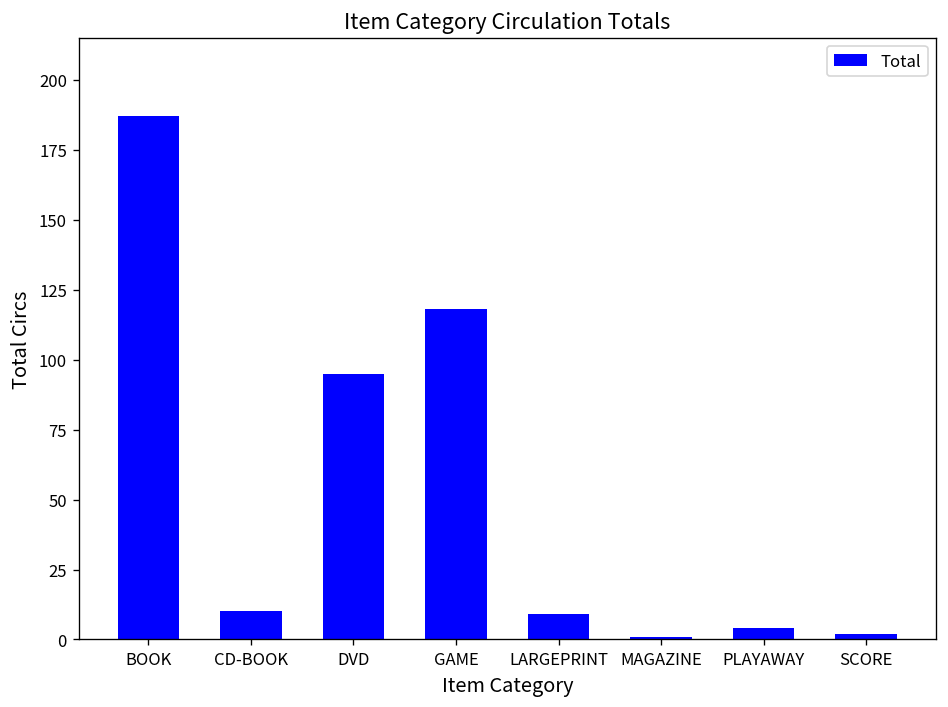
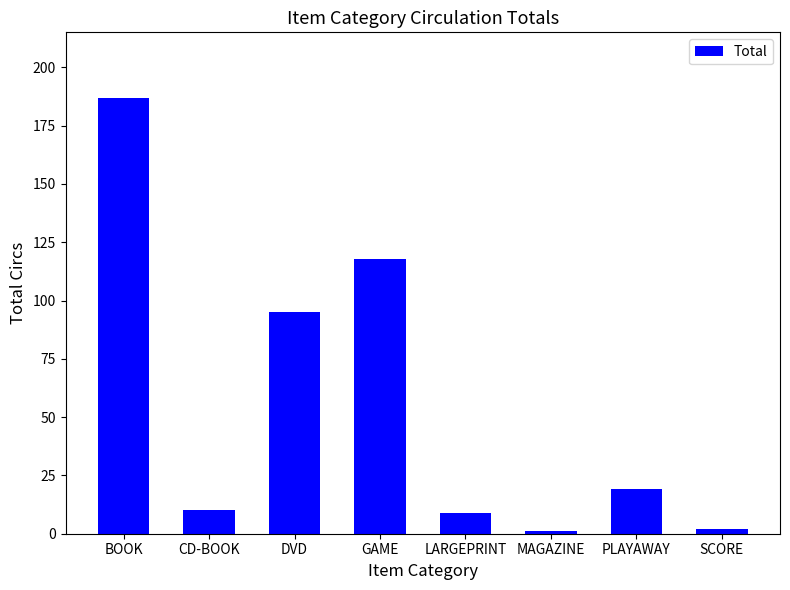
  {
    "BOOK": 187,
    "CD-BOOK": 10,
    "DVD": 95,
    "GAME": 118,
    "LARGEPRINT": 9,
-   "PLAYAWAY": 4,
+   "PLAYAWAY": 19,
    "SCORE": 2
  }
